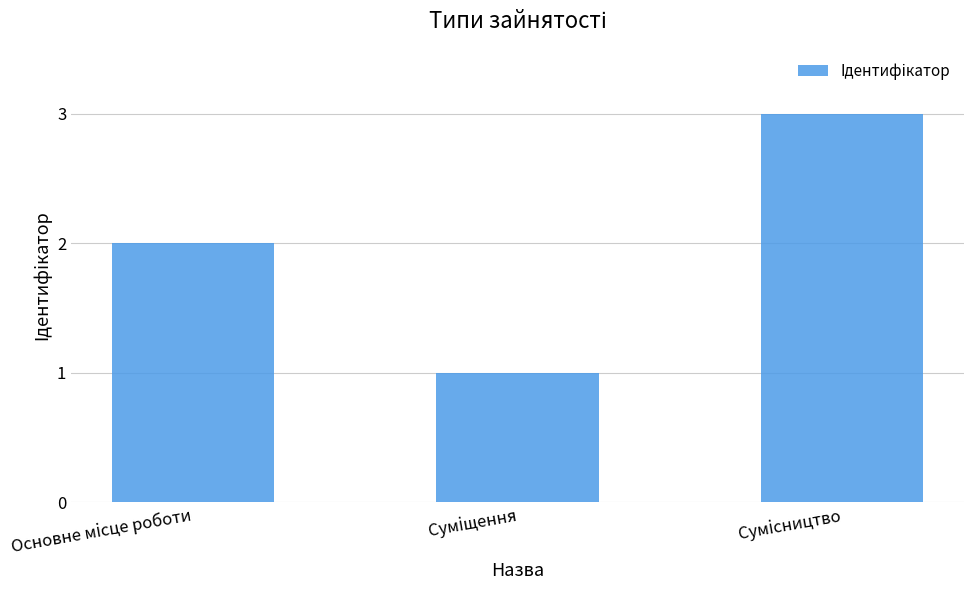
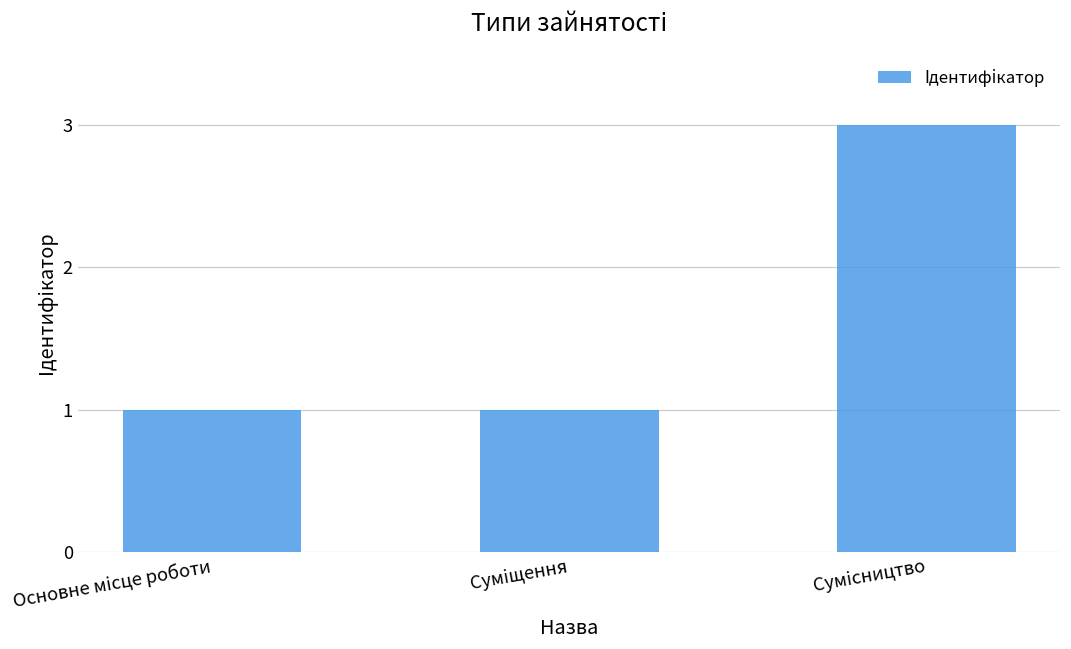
  {
-   "Основне місце роботи": 2,
+   "Основне місце роботи": 1,
    "Суміщення": 1,
    "Сумісництво": 3
  }
